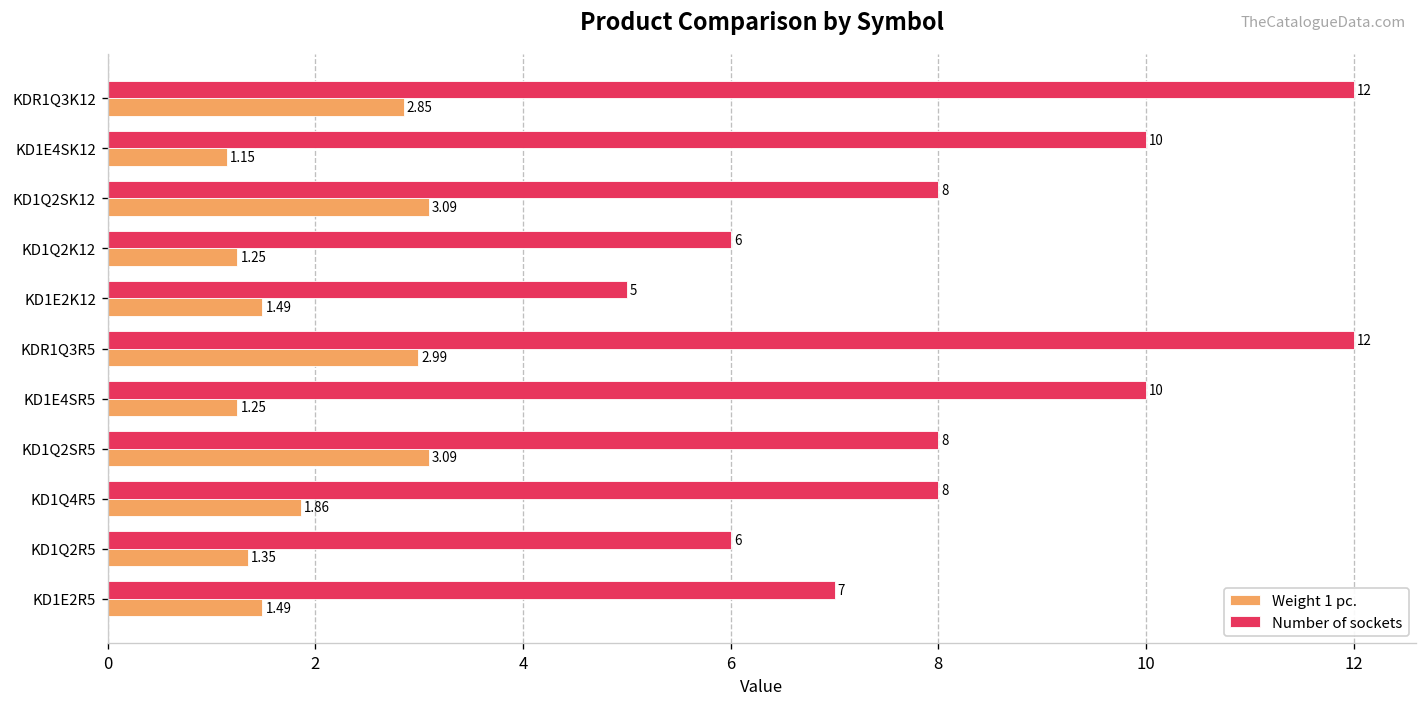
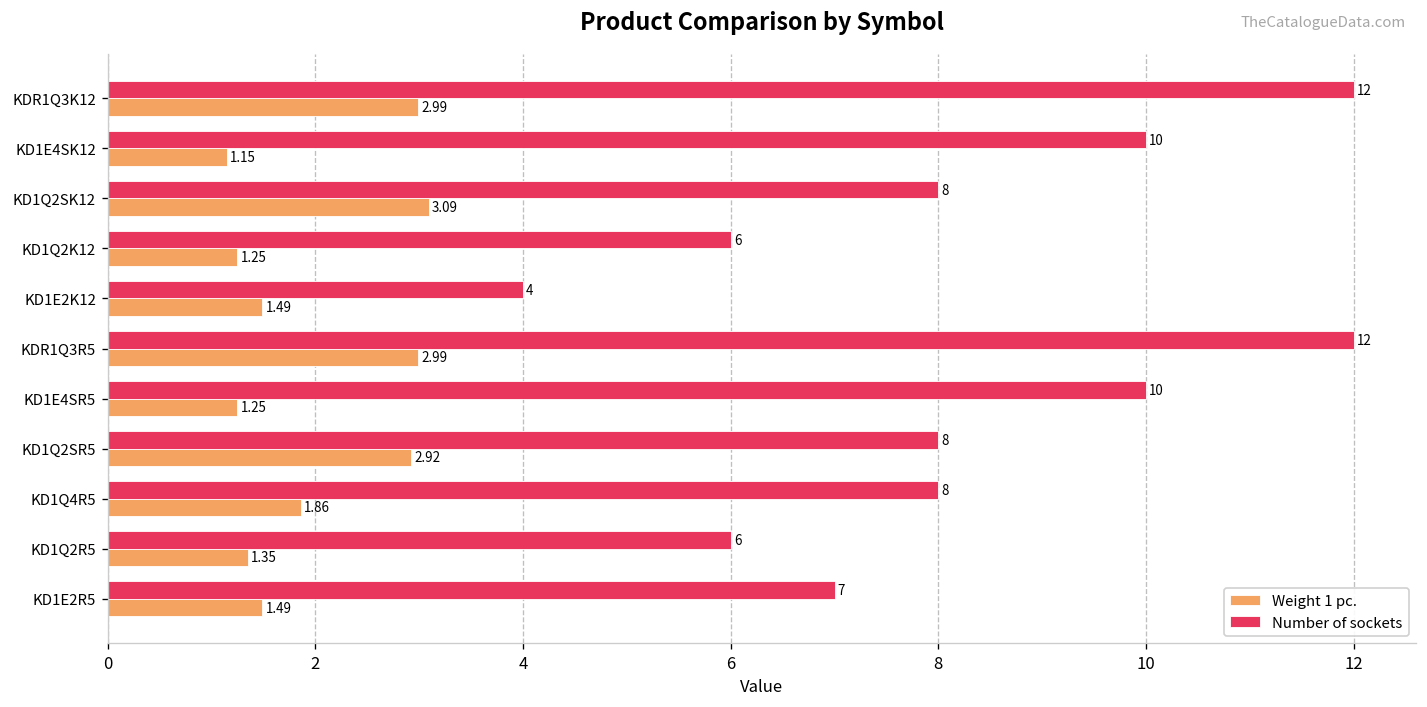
  {
    "Weight 1 pc.": {
-     "KDR1Q3K12": 2.85,
+     "KDR1Q3K12": 2.99,
      "KD1E4SK12": 1.15,
      "KD1Q2SK12": 3.09,
      "KD1Q2K12": 1.25,
      "KD1E2K12": 1.49,
      "KDR1Q3R5": 2.99,
      "KD1E4SR5": 1.25,
-     "KD1Q2SR5": 3.09,
+     "KD1Q2SR5": 2.92,
      "KD1Q4R5": 1.86,
      "KD1Q2R5": 1.35,
      "KD1E2R5": 1.49
    },
    "Number of sockets": {
      "KDR1Q3K12": 12,
      "KD1E4SK12": 10,
      "KD1Q2SK12": 8,
      "KD1Q2K12": 6,
-     "KD1E2K12": 5,
+     "KD1E2K12": 4,
      "KDR1Q3R5": 12,
      "KD1E4SR5": 10,
      "KD1Q2SR5": 8,
      "KD1Q4R5": 8,
      "KD1Q2R5": 6,
      "KD1E2R5": 7
    }
  }
